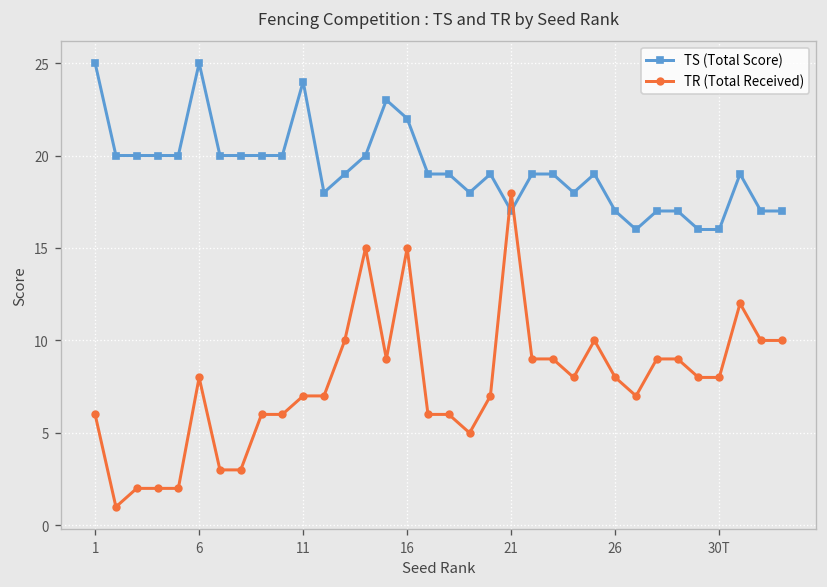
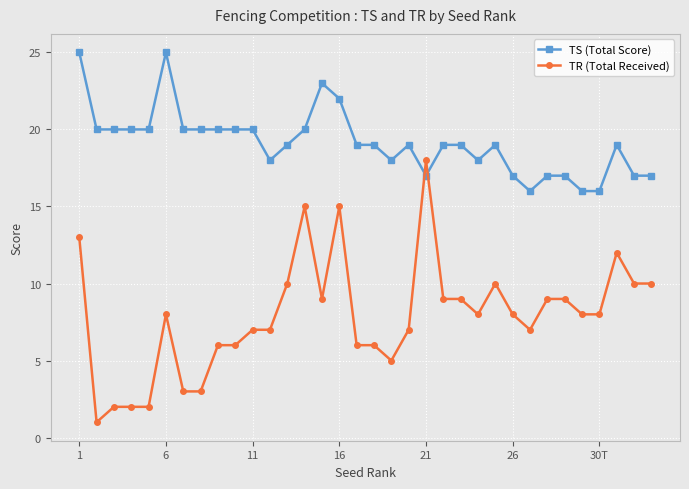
  {
    "TS (Total Score)": {
      "1": 25,
      "6": 25,
-     "11": 24,
+     "11": 20,
      "16": 22,
      "21": 17,
      "26": 17
    },
    "TR (Total Received)": {
-     "1": 6,
+     "1": 13,
      "6": 8,
      "11": 7,
      "16": 15,
      "21": 18,
      "26": 8
    }
  }
